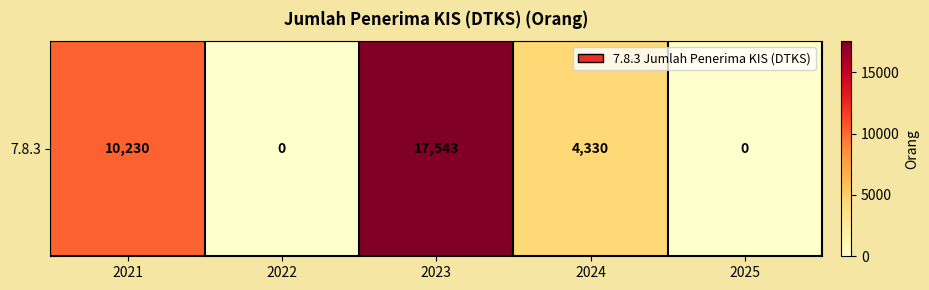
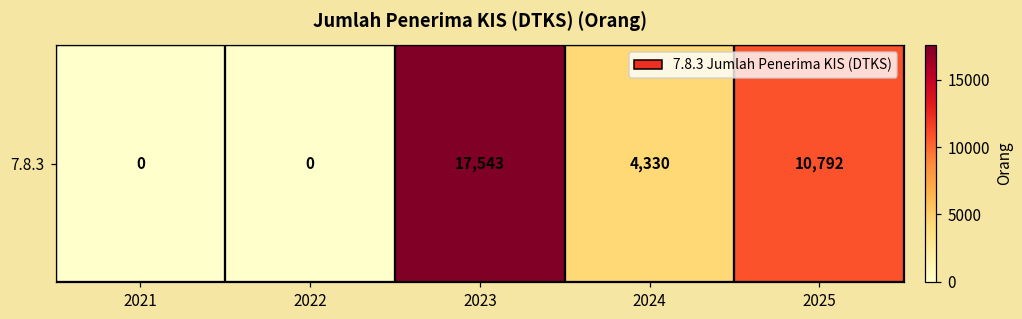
  {
    "7.8.3": {
-     "2021": "10,230",
+     "2021": "0",
      "2022": "0",
      "2023": "17,543",
      "2024": "4,330",
-     "2025": "0"
+     "2025": "10,792"
    }
  }
